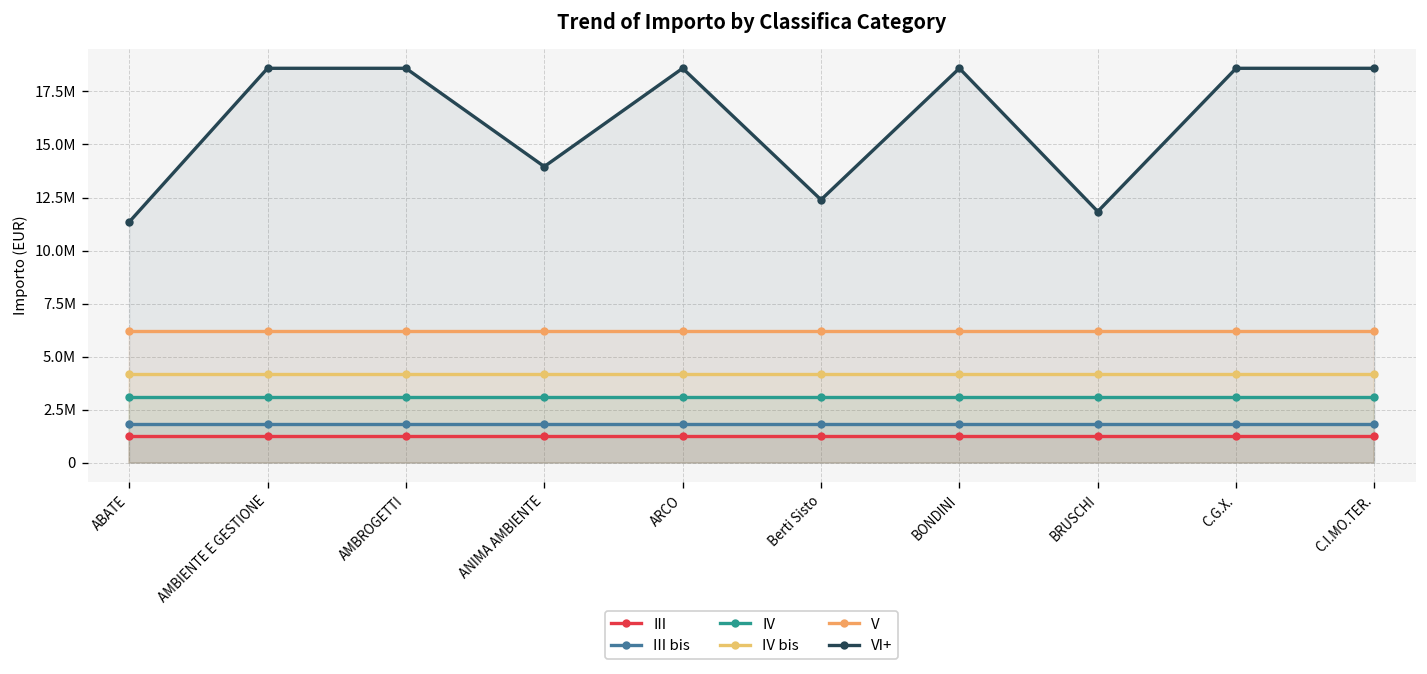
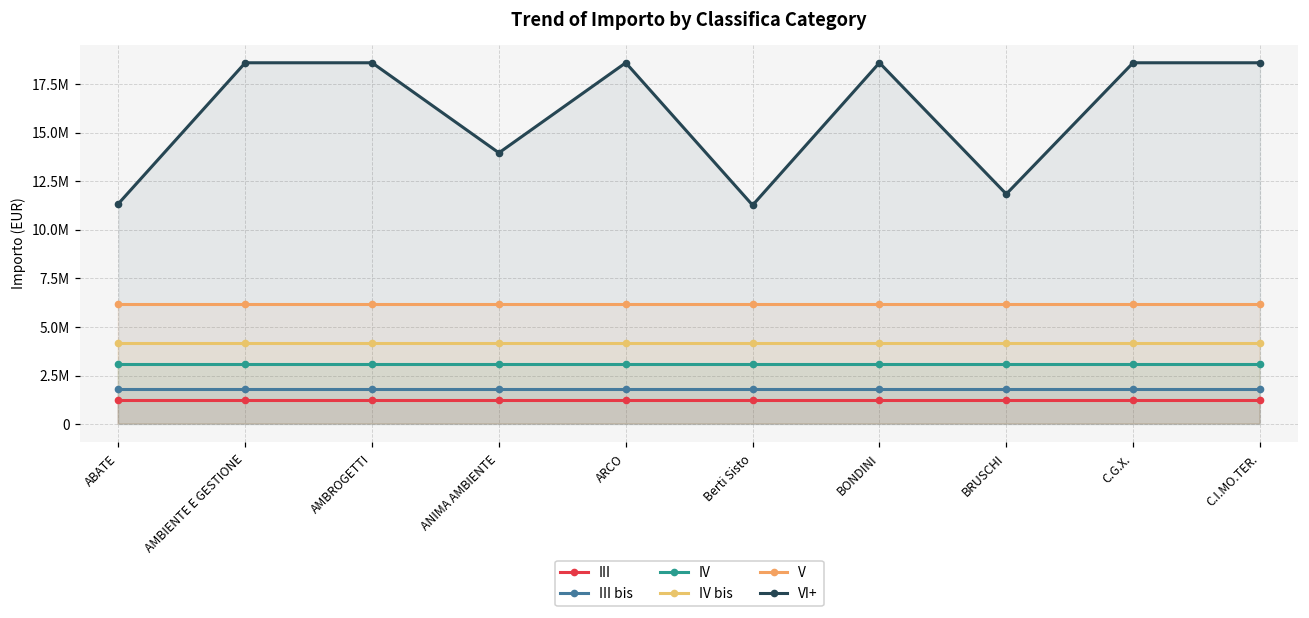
  {
    "III": {
      "ABATE": 1200000,
      "AMBIENTE E GESTIONE": 1200000,
      "AMBROGETTI": 1200000,
      "ANIMA AMBIENTE": 1200000,
      "ARCO": 1200000,
      "Berti Sisto": 1200000,
      "BONDINI": 1200000,
      "BRUSCHI": 1200000,
      "C.G.X.": 1200000,
      "C.I.MO.TER.": 1200000
    },
    "VI+": {
      "ABATE": 11300000,
      "AMBIENTE E GESTIONE": 18600000,
      "AMBROGETTI": 18600000,
      "ANIMA AMBIENTE": 14000000,
      "ARCO": 18600000,
-     "Berti Sisto": 12400000,
+     "Berti Sisto": 11300000,
      "BONDINI": 18600000,
      "BRUSCHI": 11800000,
      "C.G.X.": 18600000,
      "C.I.MO.TER.": 18600000
    }
  }
